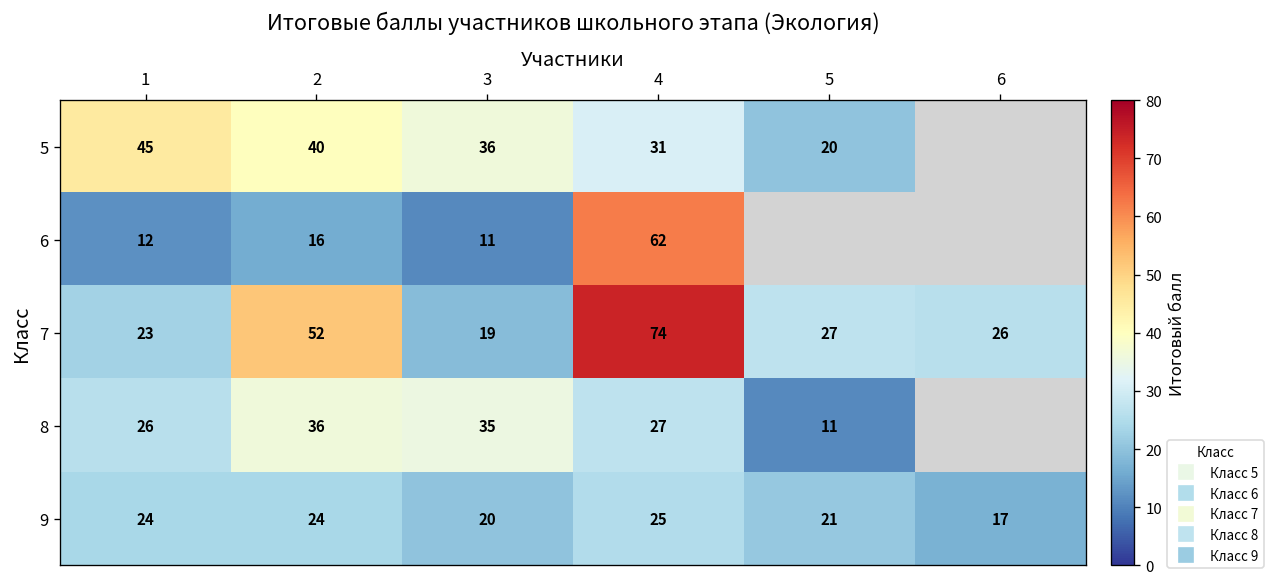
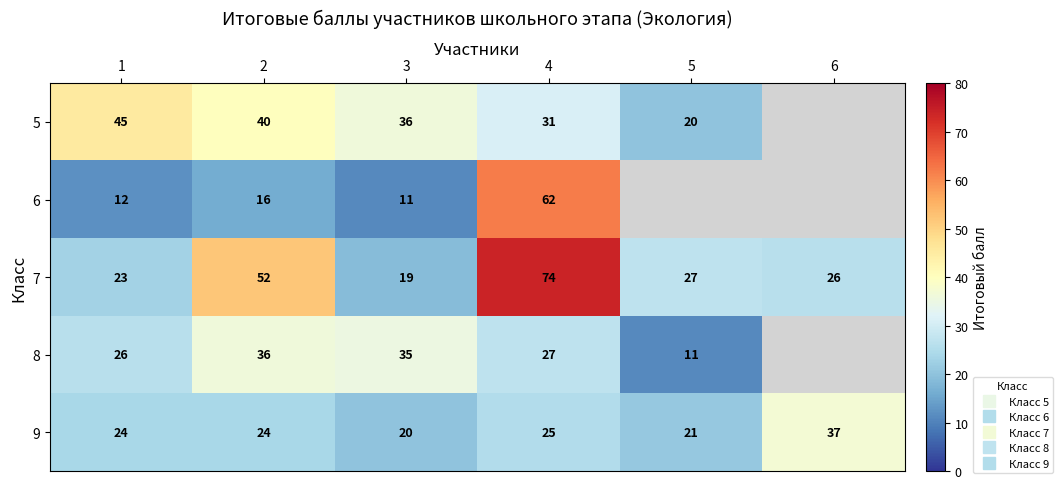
  {
    "5": {
      "1": 45,
      "2": 40,
      "3": 36,
      "4": 31,
      "5": 20
    },
    "6": {
      "1": 12,
      "2": 16,
      "3": 11,
      "4": 62
    },
    "7": {
      "1": 23,
      "2": 52,
      "3": 19,
      "4": 74,
      "5": 27,
      "6": 26
    },
    "8": {
      "1": 26,
      "2": 36,
      "3": 35,
      "4": 27,
      "5": 11
    },
    "9": {
      "1": 24,
      "2": 24,
      "3": 20,
      "4": 25,
      "5": 21,
-     "6": 17
+     "6": 37
    }
  }
